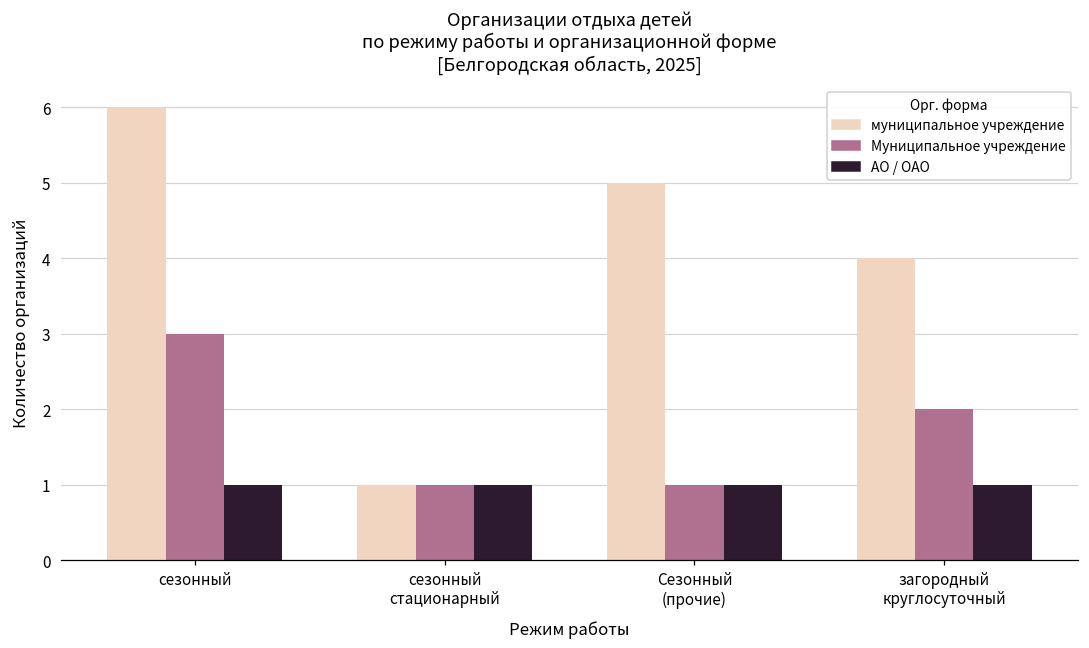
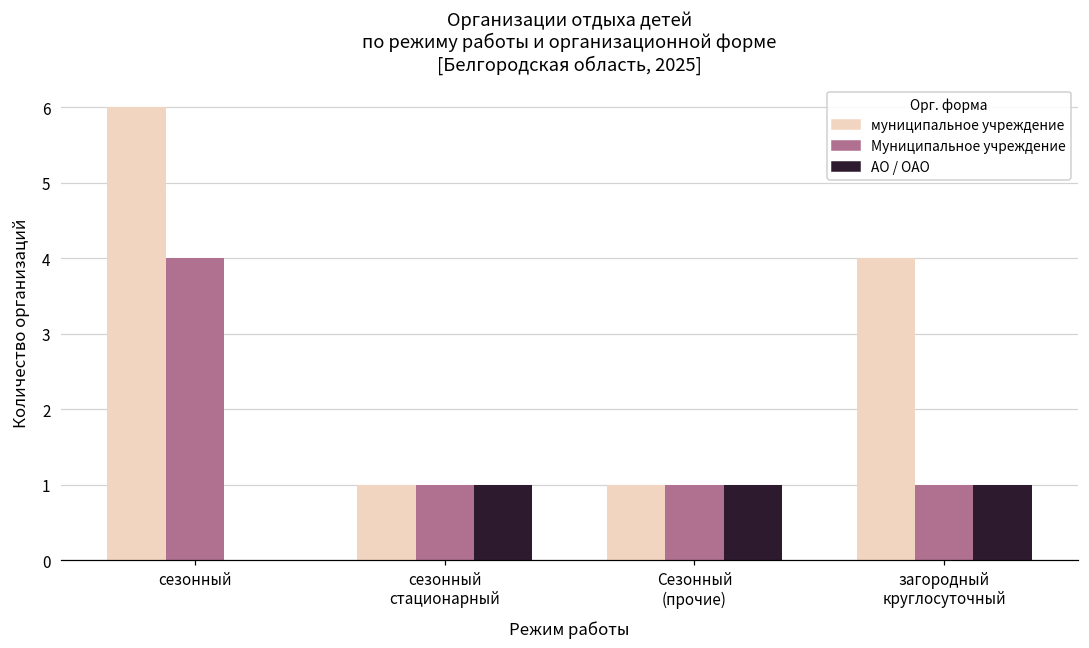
  {
    "муниципальное учреждение": {
      "сезонный": 6,
      "сезонный стационарный": 1,
-     "Сезонный (прочие)": 5,
+     "Сезонный (прочие)": 1,
      "загородный круглосуточный": 4
    },
    "Муниципальное учреждение": {
-     "сезонный": 3,
+     "сезонный": 4,
      "сезонный стационарный": 1,
      "Сезонный (прочие)": 1,
-     "загородный круглосуточный": 2
+     "загородный круглосуточный": 1
    },
    "АО / ОАО": {
-     "сезонный": 1,
+     "сезонный": 0,
      "сезонный стационарный": 1,
      "Сезонный (прочие)": 1,
      "загородный круглосуточный": 1
    }
  }
